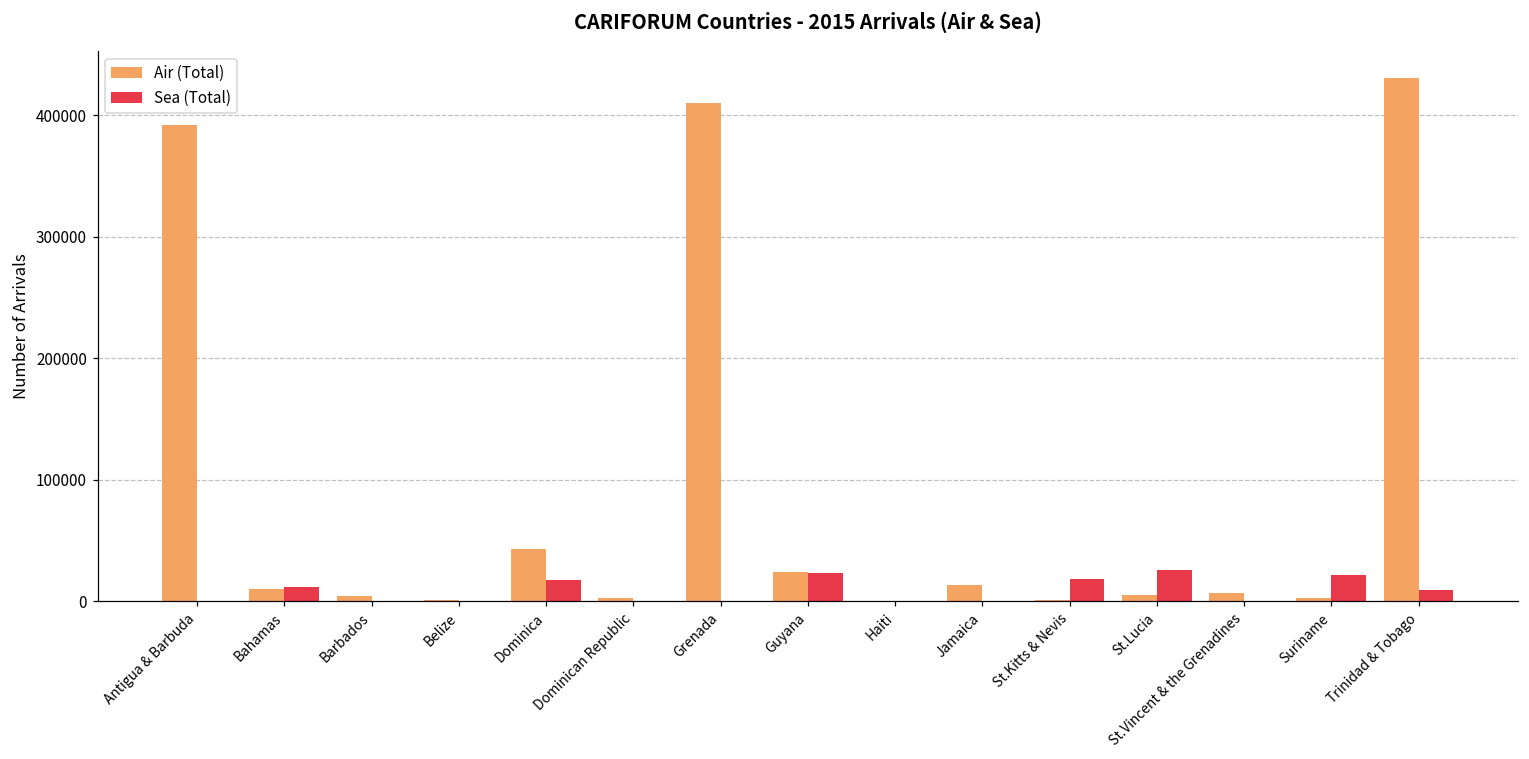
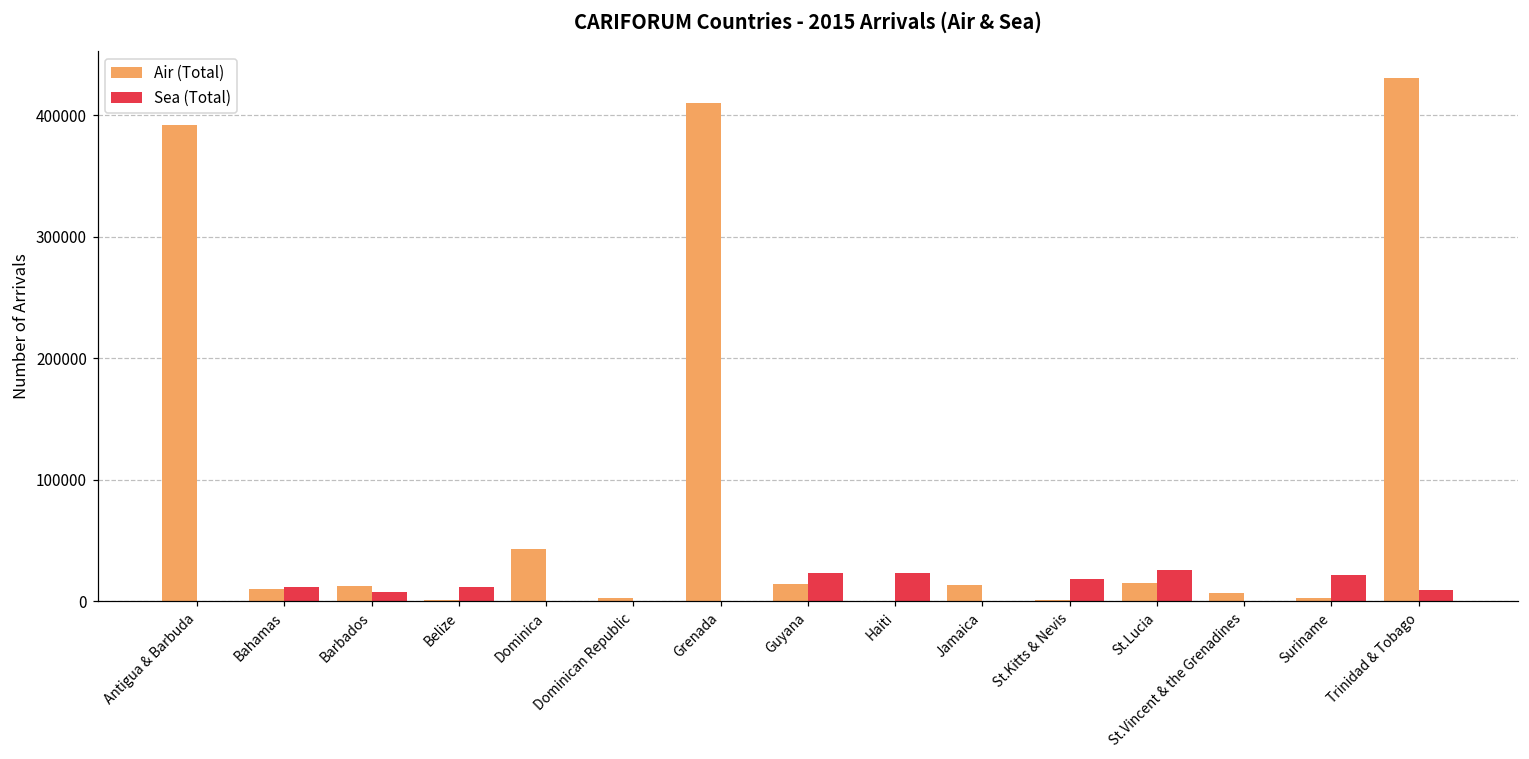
  {
    "Air (Total)": {
      "Antigua & Barbuda": 392000,
      "Bahamas": 10000,
-     "Barbados": 4000,
+     "Barbados": 13000,
      "Dominica": 43000,
      "Dominican Republic": 2000,
      "Grenada": 410000,
-     "Guyana": 24000,
+     "Guyana": 14000,
      "Jamaica": 13000,
-     "St.Lucia": 5000,
+     "St.Lucia": 15000,
      "St.Vincent & the Grenadines": 7000,
      "Trinidad & Tobago": 431000
    },
    "Sea (Total)": {
      "Bahamas": 12000,
-     "Barbados": 0,
-     "Belize": 0,
-     "Dominica": 18000,
+     "Barbados": 8000,
+     "Belize": 11000,
+     "Dominica": 0,
      "Guyana": 23000,
-     "Haiti": 0,
+     "Haiti": 23000,
      "St.Kitts & Nevis": 18000,
      "St.Lucia": 26000,
      "Suriname": 21000,
      "Trinidad & Tobago": 9000
    }
  }
